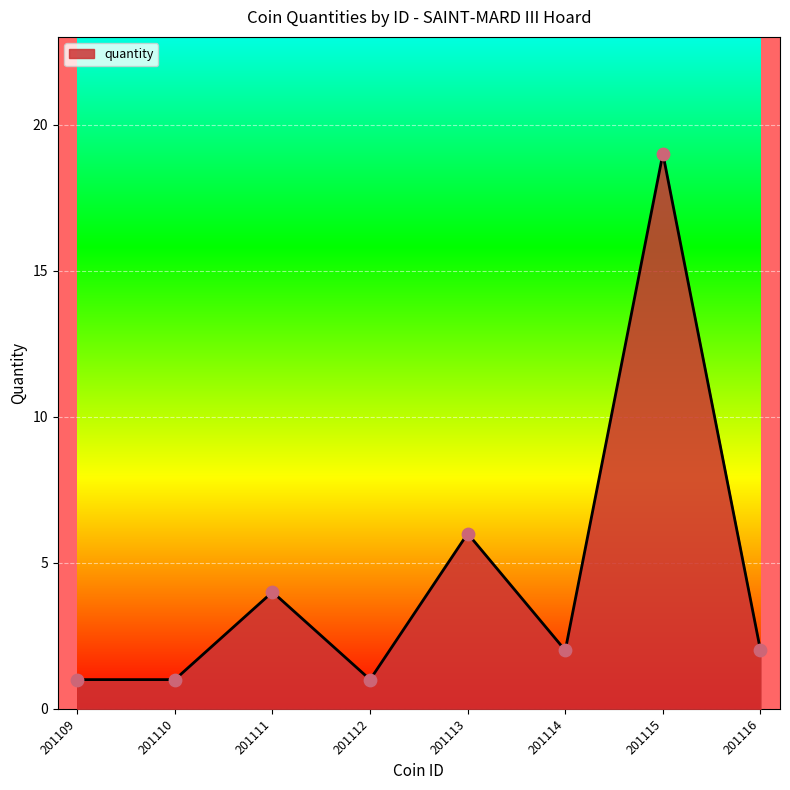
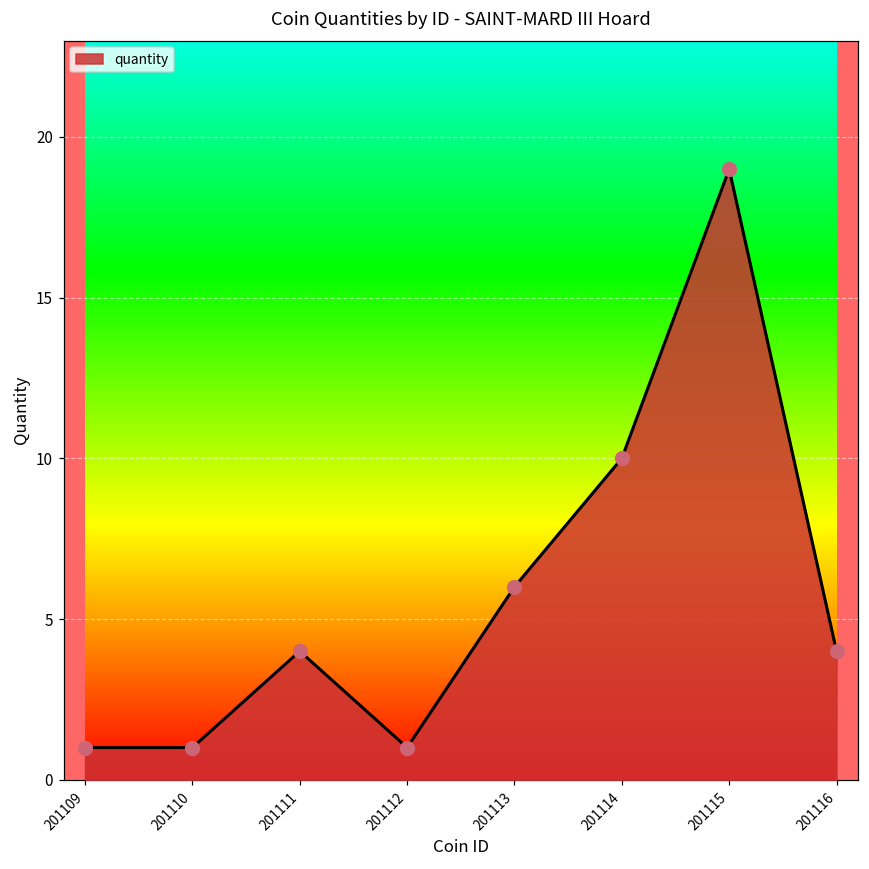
  {
    "201109": 1,
    "201110": 1,
    "201111": 4,
    "201112": 1,
    "201113": 6,
-   "201114": 2,
+   "201114": 10,
    "201115": 19,
-   "201116": 2
+   "201116": 4
  }
